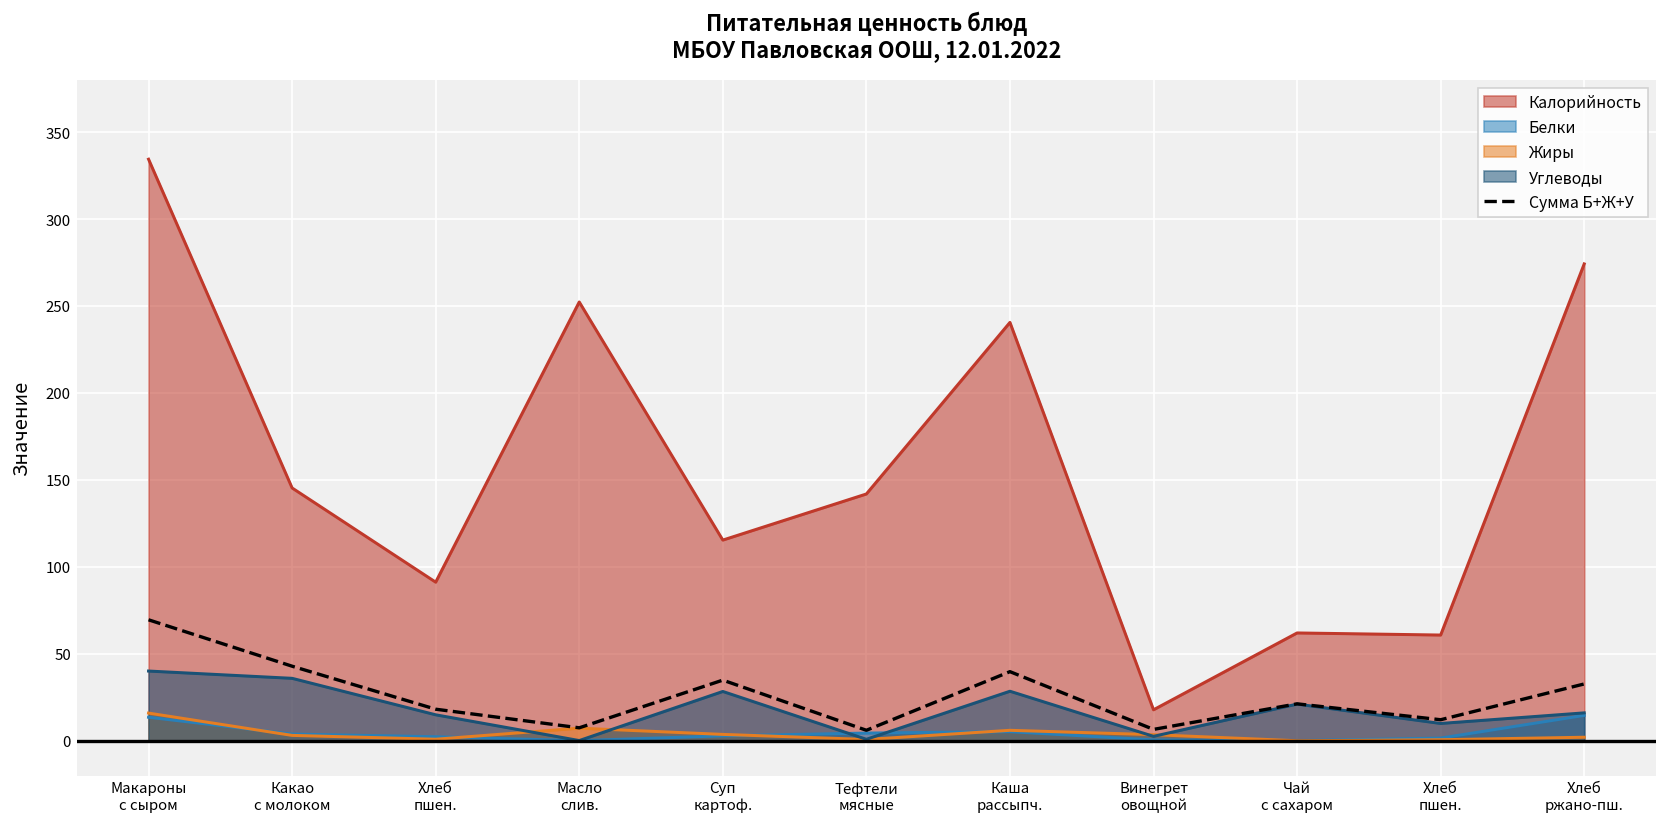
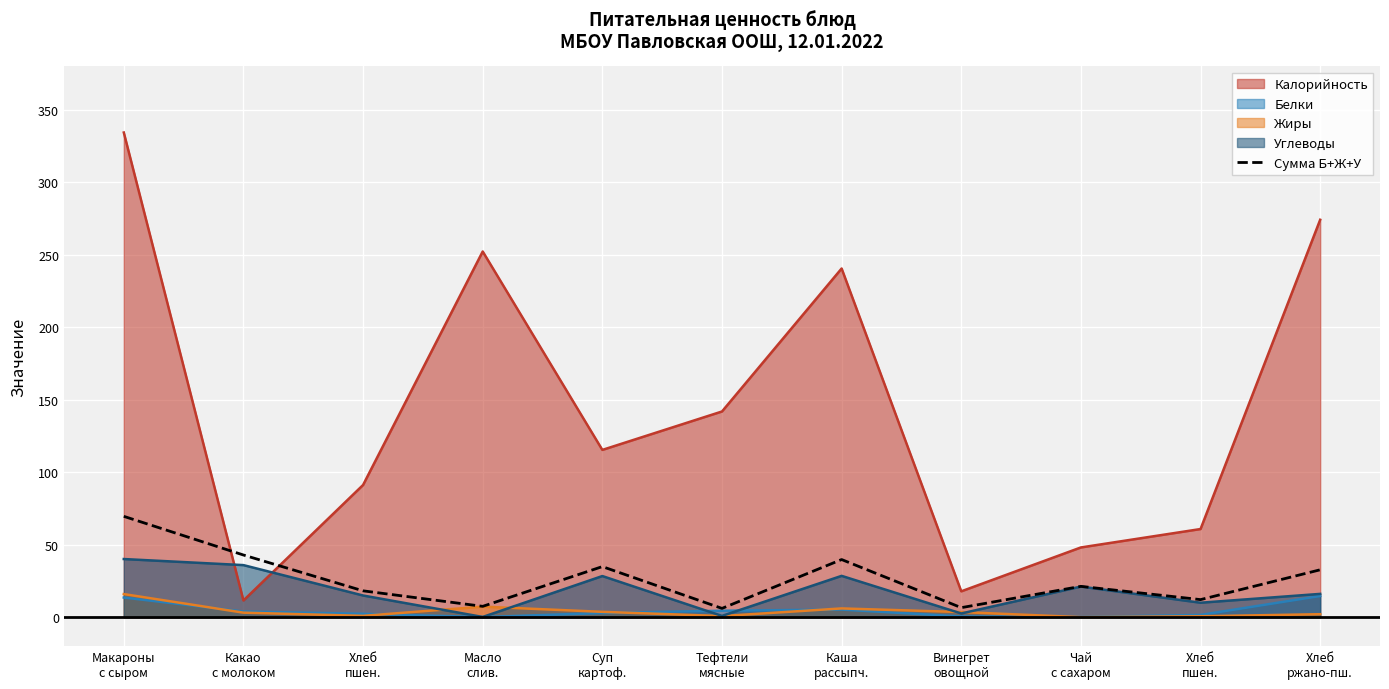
  {
    "Калорийность": {
      "Макароны с сыром": 334,
-     "Какао с молоком": 145,
+     "Какао с молоком": 12,
      "Масло слив.": 252,
      "Суп картоф.": 115,
      "Тефтели мясные": 142,
      "Каша рассыпч.": 241,
      "Винегрет овощной": 18,
-     "Чай с сахаром": 62,
+     "Чай с сахаром": 48,
      "Хлеб ржано-пш.": 274
    },
    "Белки": {
      "Макароны с сыром": 14,
      "Винегрет овощной": 0
    },
    "Жиры": {
      "Макароны с сыром": 16,
      "Хлеб ржано-пш.": 2
    },
    "Углеводы": {
      "Макароны с сыром": 40,
      "Какао с молоком": 36,
      "Суп картоф.": 28,
      "Каша рассыпч.": 28
    },
    "Сумма Б+Ж+У": {
      "Макароны с сыром": 70,
      "Какао с молоком": 43,
      "Суп картоф.": 35,
      "Каша рассыпч.": 40,
      "Винегрет овощной": 7,
      "Хлеб ржано-пш.": 33
    }
  }
